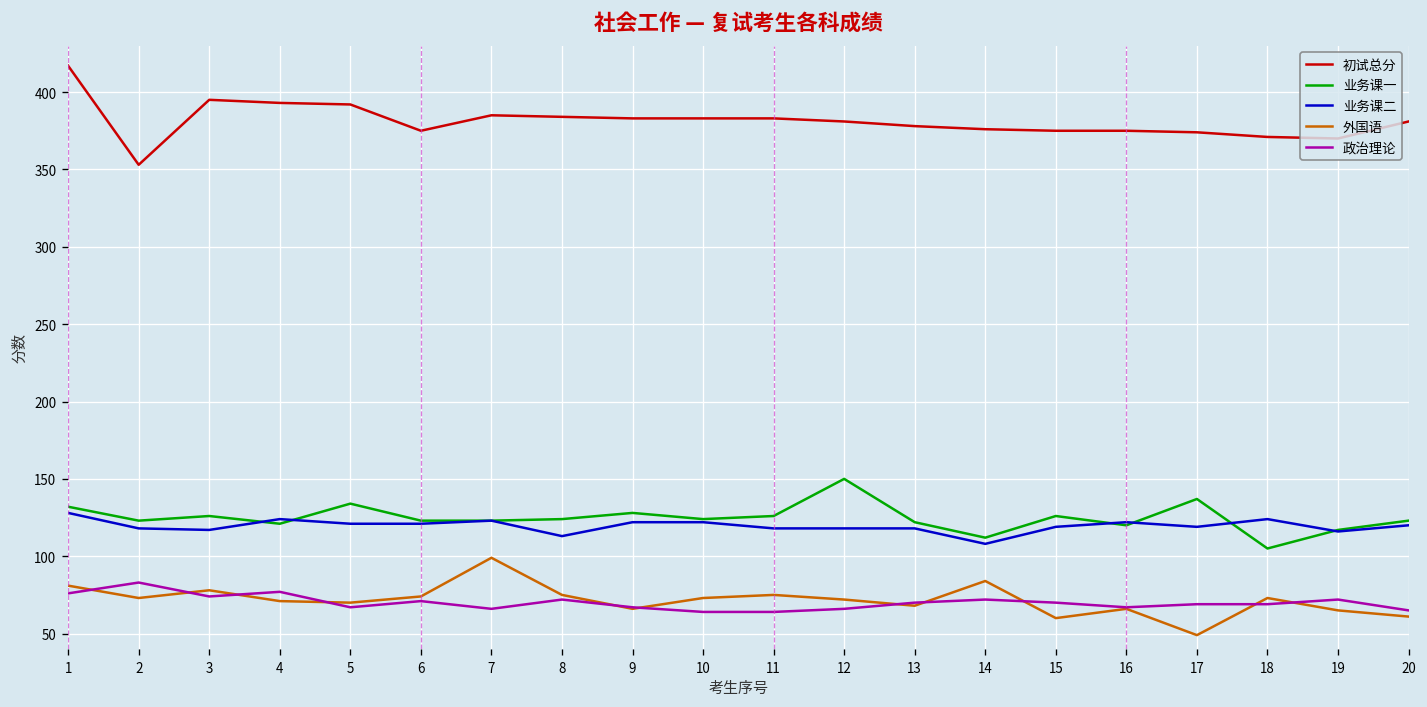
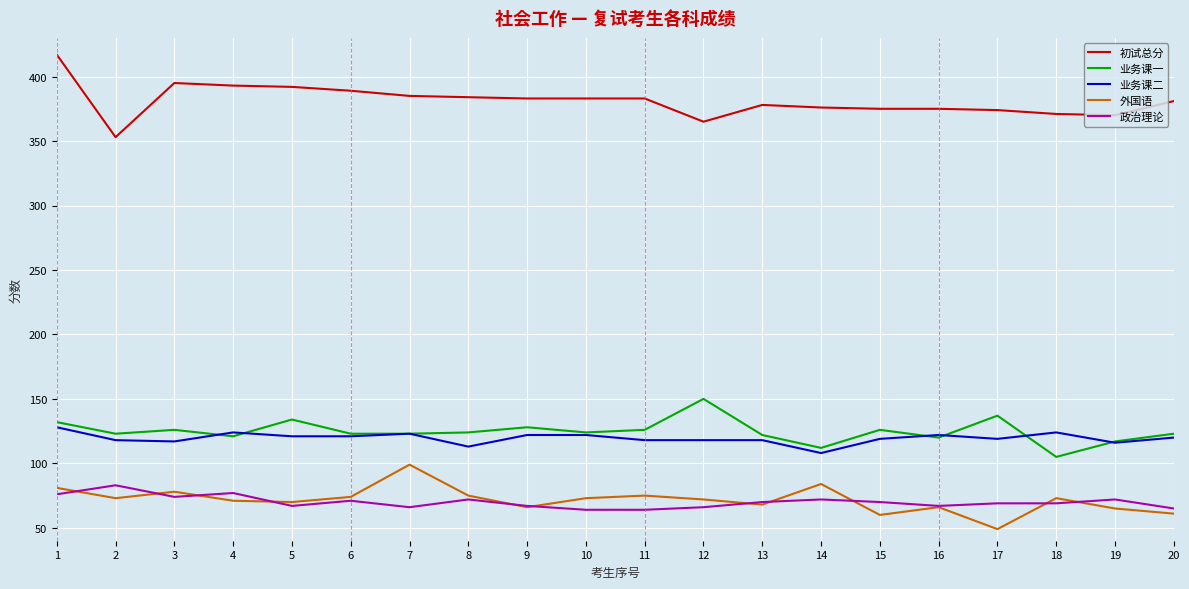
  {
    "初试总分": {
      "1": 417,
      "2": 353,
      "3": 395,
      "4": 393,
      "5": 392,
-     "6": 375,
+     "6": 389,
      "7": 385,
      "8": 384,
      "9": 383,
      "10": 383,
      "11": 383,
-     "12": 381,
+     "12": 365,
      "13": 378,
      "14": 376,
      "15": 375,
      "16": 375,
      "17": 374,
      "18": 371,
      "20": 381
    },
    "业务课一": {
      "1": 132,
      "2": 123,
      "3": 126,
      "4": 121,
      "5": 134,
      "6": 123,
      "8": 124,
      "9": 128,
      "10": 124,
      "11": 126,
      "12": 150,
      "13": 122,
      "14": 112,
      "15": 126,
      "16": 120,
      "17": 137,
      "18": 105,
      "20": 123
    },
    "业务课二": {
      "1": 128,
      "2": 118,
      "3": 117,
      "4": 124,
      "5": 121,
      "6": 121,
      "8": 113,
      "9": 122,
      "10": 122,
      "11": 118,
      "12": 118,
      "13": 118,
      "14": 108,
      "15": 119,
      "16": 122,
      "17": 119,
      "18": 124,
      "20": 120
    },
    "外国语": {
      "1": 81,
      "2": 73,
      "3": 78,
      "4": 71,
      "5": 70,
      "6": 74,
      "7": 99,
      "8": 75,
      "10": 73,
      "11": 75,
      "12": 72,
      "13": 68,
      "14": 84,
      "15": 60,
      "17": 49,
      "18": 73,
      "19": 65,
      "20": 61
    },
    "政治理论": {
      "1": 76,
      "2": 83,
      "3": 74,
      "4": 77,
      "5": 67,
      "6": 71,
      "7": 66,
      "8": 72,
      "10": 64,
      "11": 64,
      "12": 66,
      "13": 70,
      "14": 72,
      "15": 70,
      "17": 69,
      "18": 69,
      "19": 72,
      "20": 65
    }
  }
